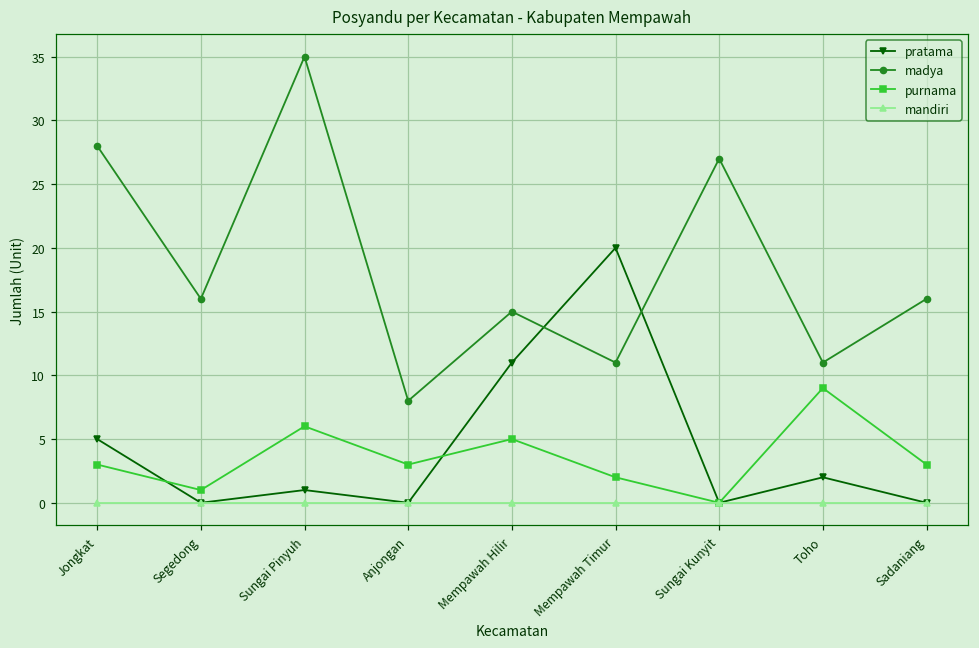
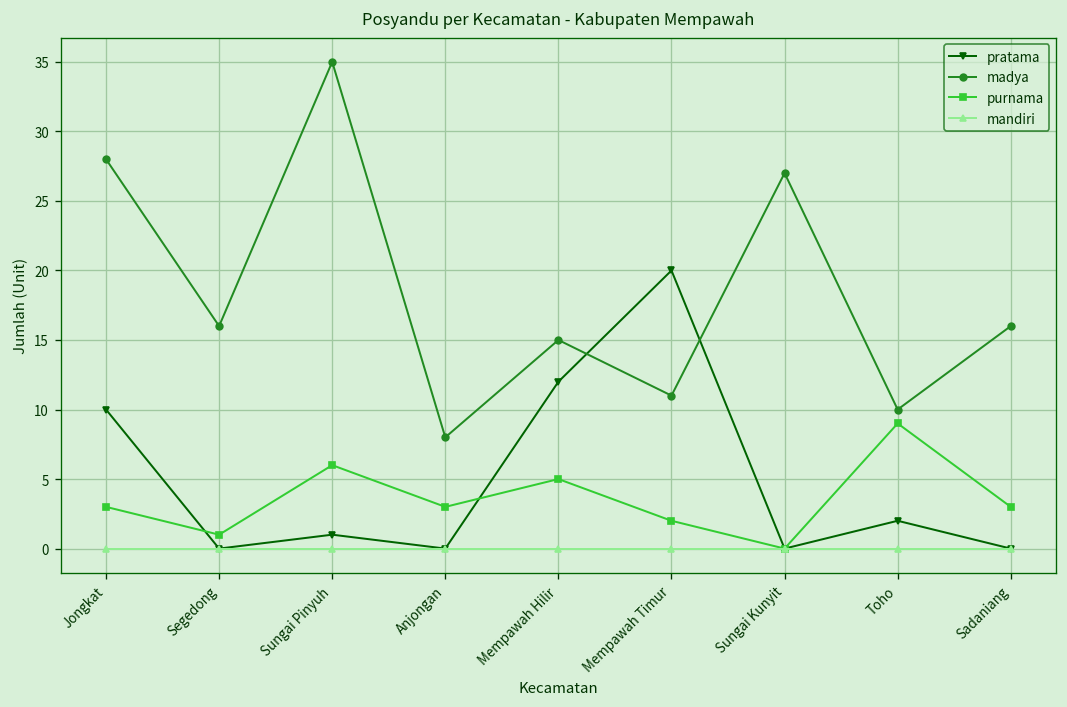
  {
    "pratama": {
-     "Jongkat": 5,
+     "Jongkat": 10,
      "Sungai Pinyuh": 1,
-     "Mempawah Hilir": 11,
+     "Mempawah Hilir": 12,
      "Mempawah Timur": 20,
      "Toho": 2
    },
    "madya": {
      "Jongkat": 28,
      "Segedong": 16,
      "Sungai Pinyuh": 35,
      "Anjongan": 8,
      "Mempawah Hilir": 15,
      "Mempawah Timur": 11,
      "Sungai Kunyit": 27,
-     "Toho": 11,
+     "Toho": 10,
      "Sadaniang": 16
    },
    "purnama": {
      "Jongkat": 3,
      "Segedong": 1,
      "Sungai Pinyuh": 6,
      "Anjongan": 3,
      "Mempawah Hilir": 5,
      "Mempawah Timur": 2,
      "Toho": 9,
      "Sadaniang": 3
    },
    "mandiri": {
      "Jongkat": 0,
      "Sungai Pinyuh": 0,
      "Mempawah Hilir": 0,
      "Mempawah Timur": 0,
      "Toho": 0
    }
  }
